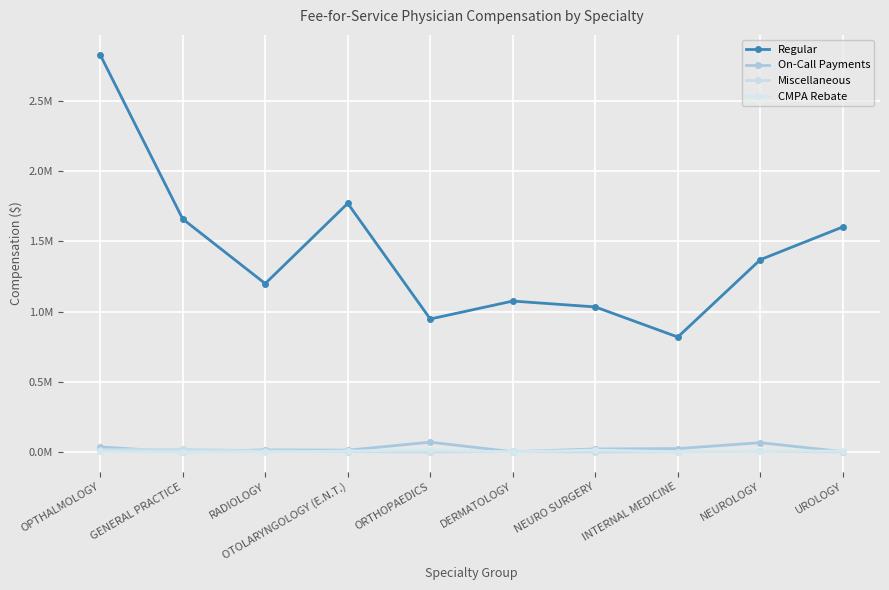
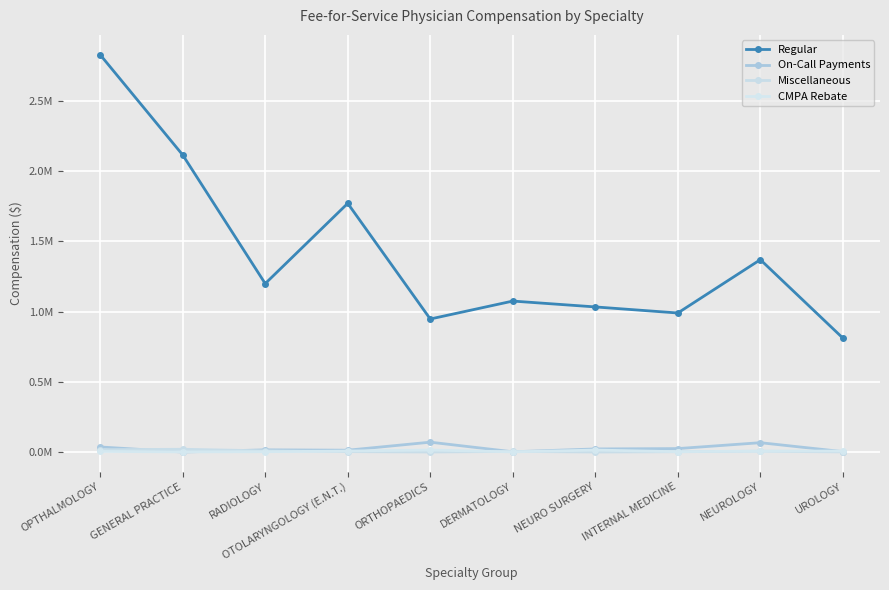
  {
    "Regular": {
      "OPTHALMOLOGY": 2830000,
-     "GENERAL PRACTICE": 1660000,
+     "GENERAL PRACTICE": 2120000,
      "RADIOLOGY": 1200000,
      "OTOLARYNGOLOGY (E.N.T.)": 1770000,
      "ORTHOPAEDICS": 950000,
      "DERMATOLOGY": 1070000,
      "NEURO SURGERY": 1030000,
-     "INTERNAL MEDICINE": 820000,
+     "INTERNAL MEDICINE": 990000,
      "NEUROLOGY": 1370000,
-     "UROLOGY": 1600000
+     "UROLOGY": 810000
    }
  }
